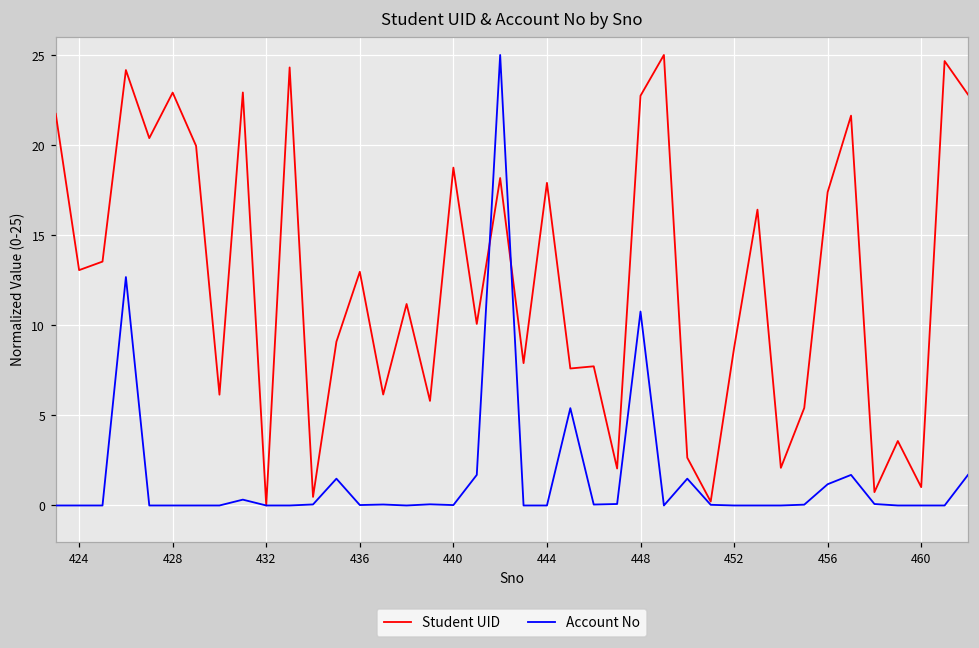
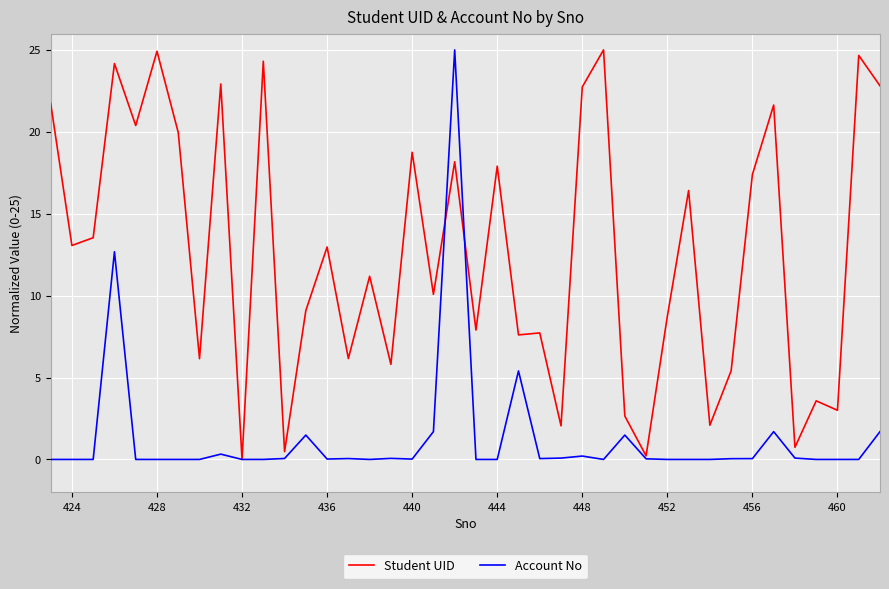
  {
    "Student UID": {
      "424": 13.1,
-     "428": 22.9,
+     "428": 24.9,
      "436": 13.0,
      "440": 18.7,
      "444": 17.9,
      "448": 22.7,
      "452": 8.7,
      "456": 17.4,
-     "460": 1.0
+     "460": 3.0
    },
    "Account No": {
      "424": 0.0,
      "428": 0.0,
      "436": 0.0,
      "440": 0.0,
      "444": 0.0,
-     "448": 10.8,
+     "448": 0.2,
      "452": 0.0,
-     "456": 1.2,
+     "456": 0.1,
      "460": 0.0
    }
  }
